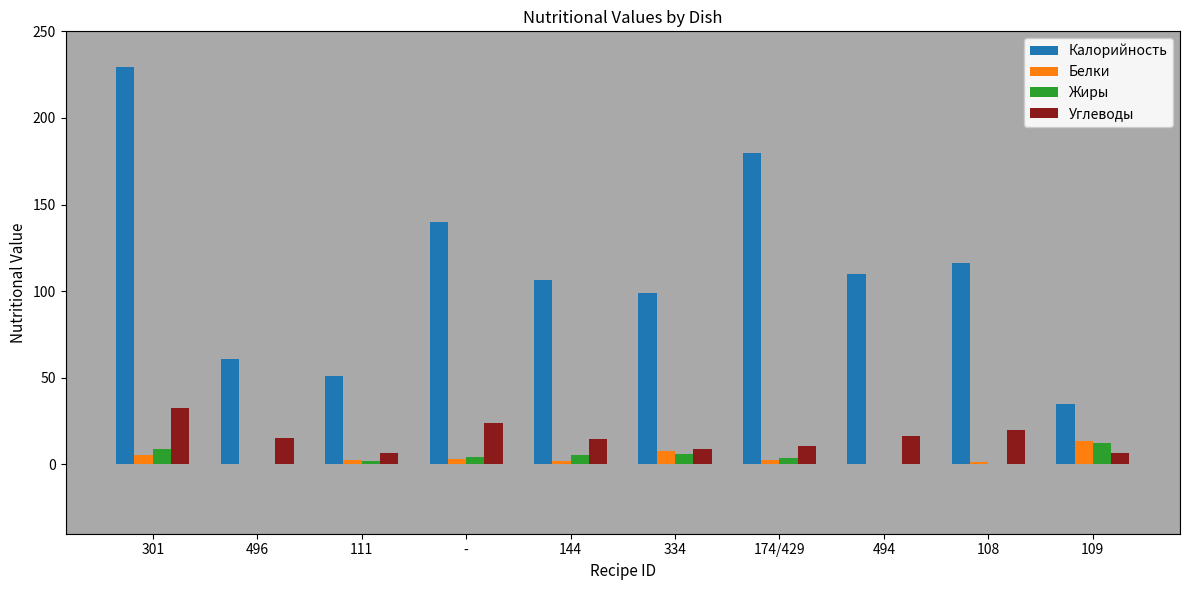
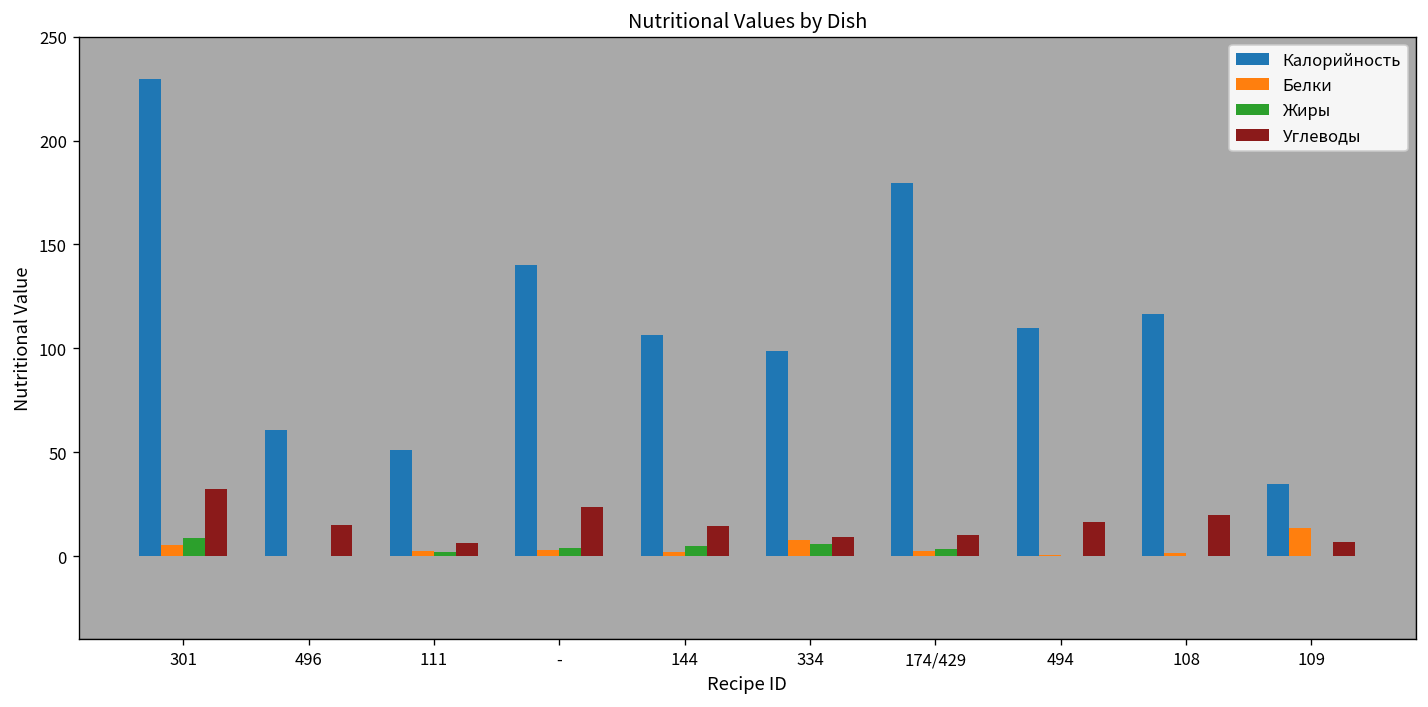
  {
    "Калорийность": {
      "301": 229,
      "496": 61,
      "111": 51,
      "-": 140,
      "144": 106,
      "334": 99,
      "174/429": 180,
      "494": 110,
      "108": 116,
      "109": 35
    },
    "Белки": {
      "301": 6,
      "111": 2,
      "-": 3,
      "144": 2,
      "334": 8,
      "174/429": 3,
      "108": 2,
      "109": 13
    },
    "Жиры": {
      "301": 9,
      "496": 0,
      "111": 2,
      "-": 4,
      "144": 5,
      "334": 6,
      "174/429": 4,
      "494": 0,
-     "109": 12
+     "109": 0
    },
    "Углеводы": {
      "301": 32,
      "496": 15,
      "111": 6,
      "-": 24,
      "144": 15,
      "334": 9,
      "174/429": 10,
      "494": 17,
      "108": 20,
      "109": 7
    }
  }
